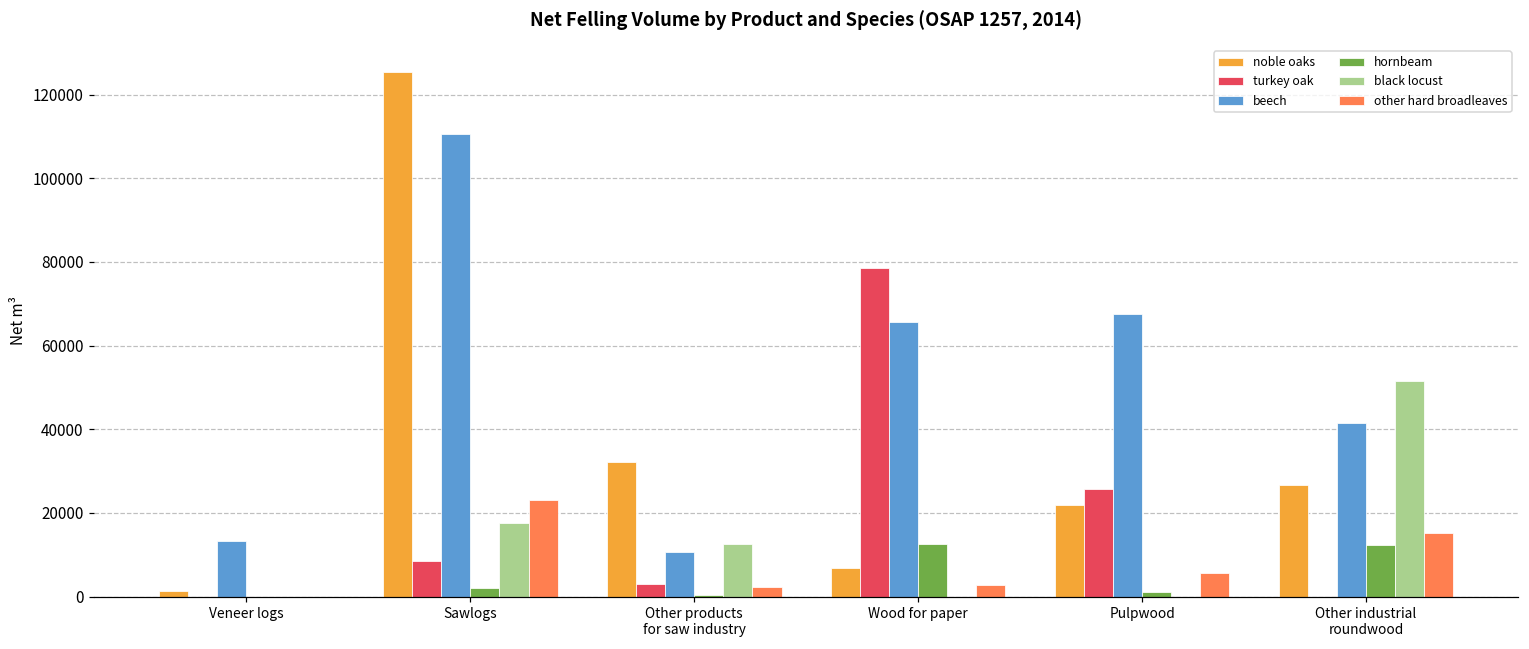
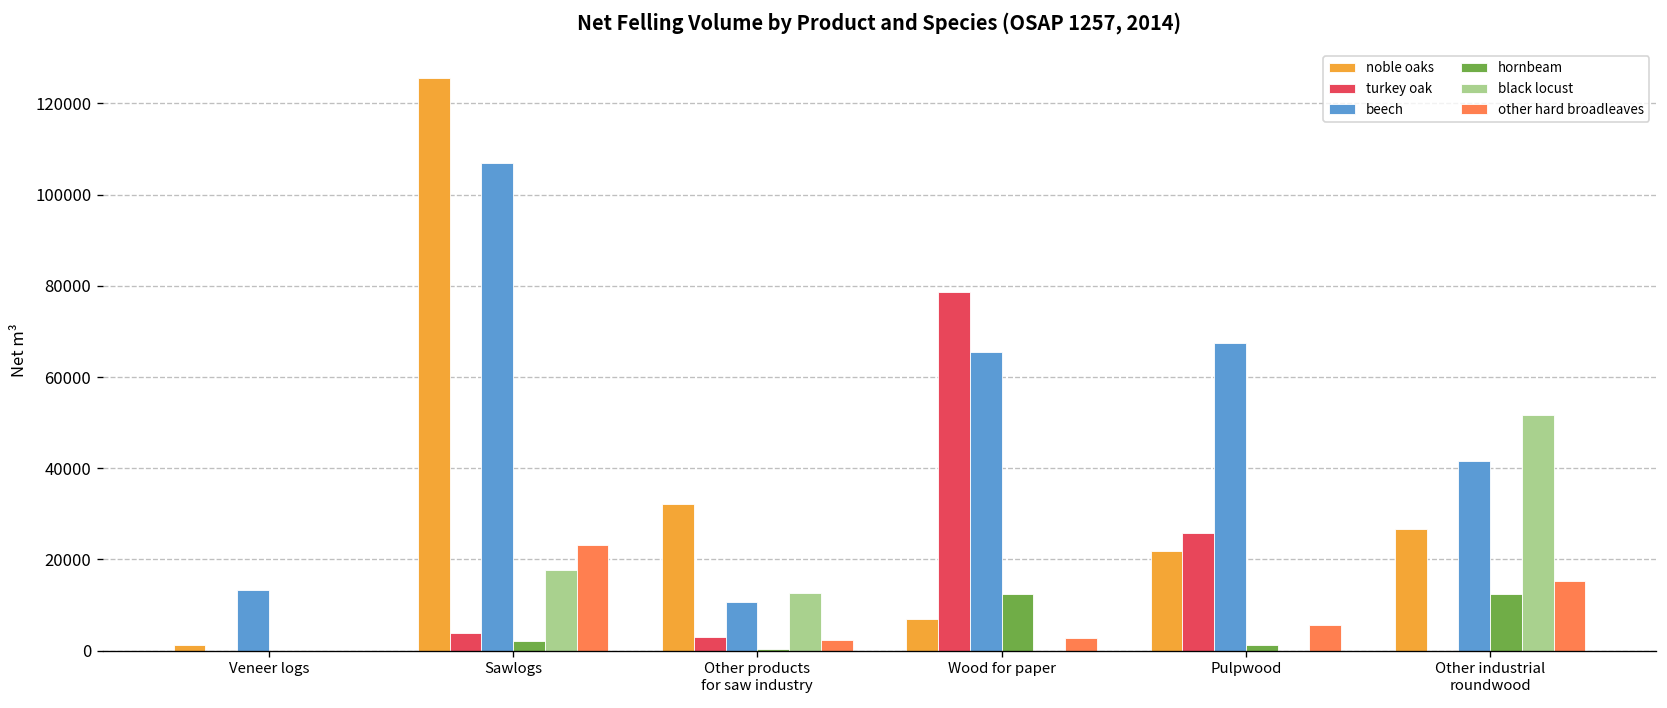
  {
    "turkey oak": {
      "Veneer logs": 0,
-     "Sawlogs": 9000,
+     "Sawlogs": 4000,
      "Other products for saw industry": 3000,
      "Wood for paper": 79000,
      "Pulpwood": 26000,
      "Other industrial roundwood": 0
    },
    "beech": {
      "Veneer logs": 13000,
-     "Sawlogs": 111000,
+     "Sawlogs": 107000,
      "Other products for saw industry": 11000,
      "Wood for paper": 66000,
      "Pulpwood": 67000,
      "Other industrial roundwood": 42000
    },
    "hornbeam": {
      "Veneer logs": 0,
      "Sawlogs": 2000,
      "Wood for paper": 12000,
      "Pulpwood": 1000,
      "Other industrial roundwood": 12000
    },
    "black locust": {
      "Veneer logs": 0,
      "Sawlogs": 18000,
      "Other products for saw industry": 13000,
      "Wood for paper": 0,
      "Pulpwood": 0,
      "Other industrial roundwood": 52000
    }
  }
